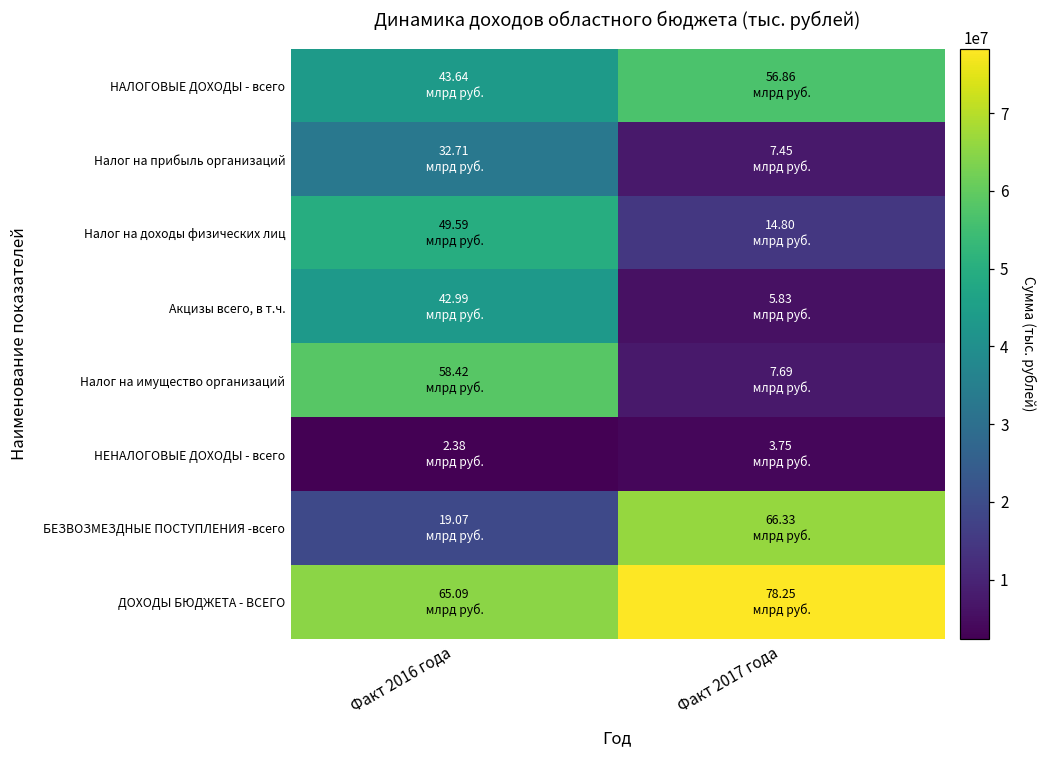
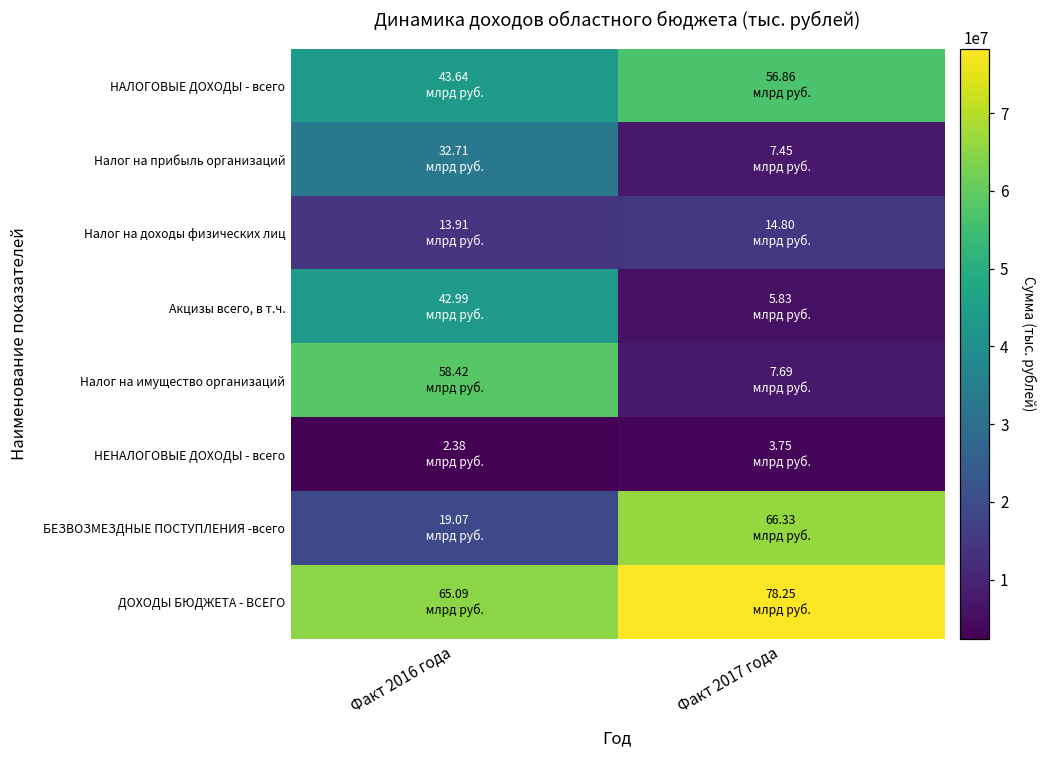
  {
    "НАЛОГОВЫЕ ДОХОДЫ - всего": {
      "Факт 2016 года": 43.64,
      "Факт 2017 года": 56.86
    },
    "Налог на прибыль организаций": {
      "Факт 2016 года": 32.71,
      "Факт 2017 года": 7.45
    },
    "Налог на доходы физических лиц": {
-     "Факт 2016 года": 49.59,
+     "Факт 2016 года": 13.91,
      "Факт 2017 года": 14.80
    },
    "Акцизы всего, в т.ч.": {
      "Факт 2016 года": 42.99,
      "Факт 2017 года": 5.83
    },
    "Налог на имущество организаций": {
      "Факт 2016 года": 58.42,
      "Факт 2017 года": 7.69
    },
    "НЕНАЛОГОВЫЕ ДОХОДЫ - всего": {
      "Факт 2016 года": 2.38,
      "Факт 2017 года": 3.75
    },
    "БЕЗВОЗМЕЗДНЫЕ ПОСТУПЛЕНИЯ -всего": {
      "Факт 2016 года": 19.07,
      "Факт 2017 года": 66.33
    },
    "ДОХОДЫ БЮДЖЕТА - ВСЕГО": {
      "Факт 2016 года": 65.09,
      "Факт 2017 года": 78.25
    }
  }
